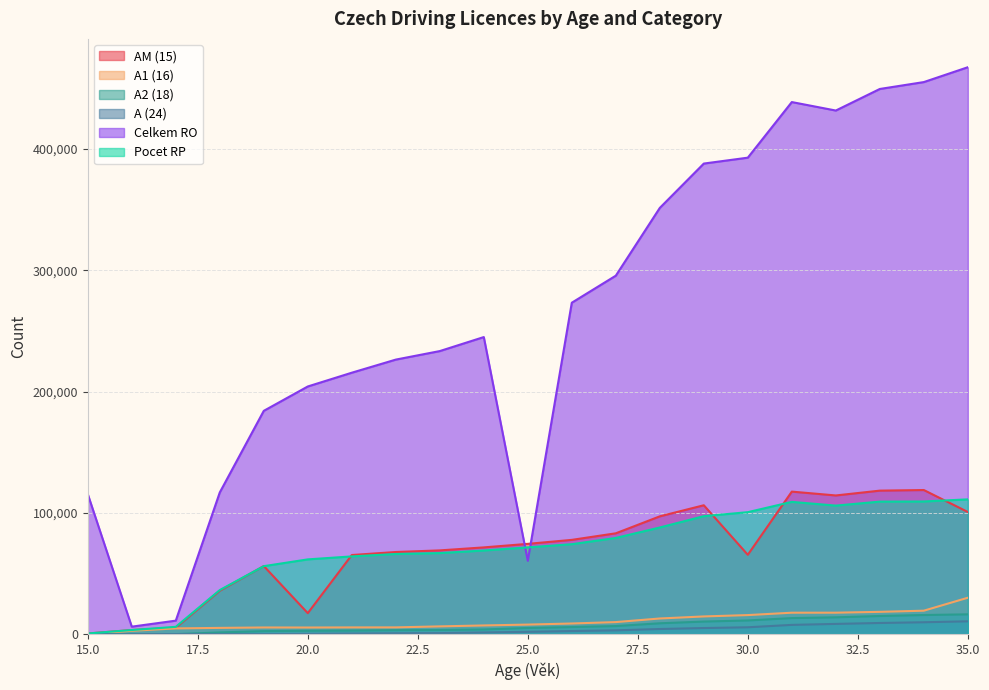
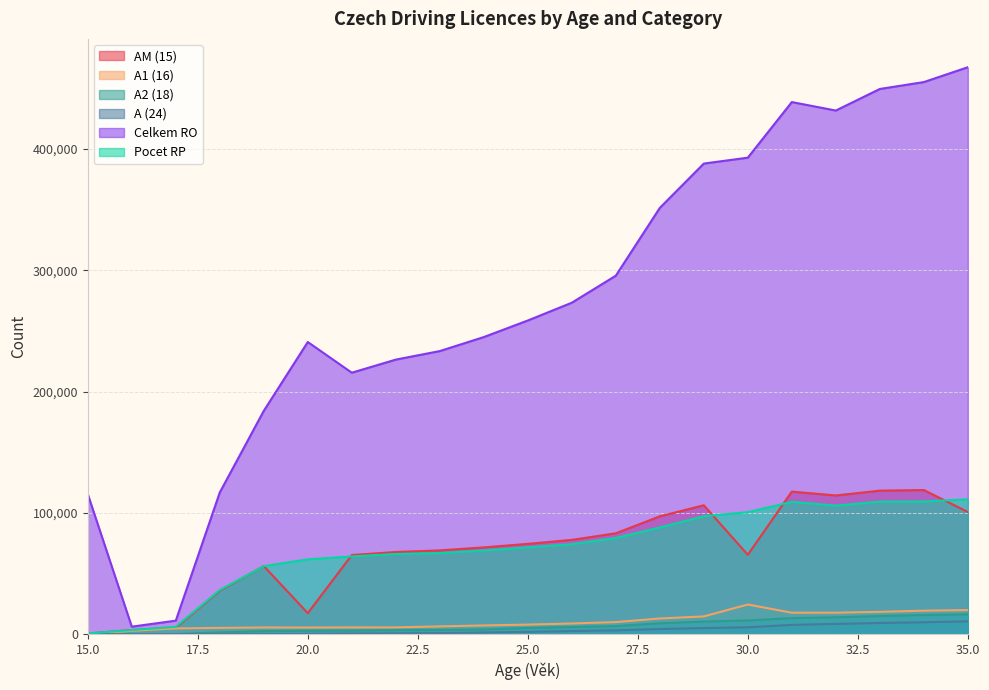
  {
    "AM (15)": {
      "20.0": "17,000",
      "25.0": "74,000",
      "30.0": "65,000",
      "35.0": "101,000"
    },
    "A1 (16)": {
      "20.0": "5,000",
      "25.0": "8,000",
-     "30.0": "16,000",
-     "35.0": "30,000"
+     "30.0": "24,000",
+     "35.0": "20,000"
    },
    "Celkem RO": {
      "15.0": "115,000",
-     "20.0": "204,000",
-     "25.0": "60,000",
+     "20.0": "241,000",
+     "25.0": "259,000",
      "30.0": "393,000",
      "35.0": "467,000"
    }
  }
